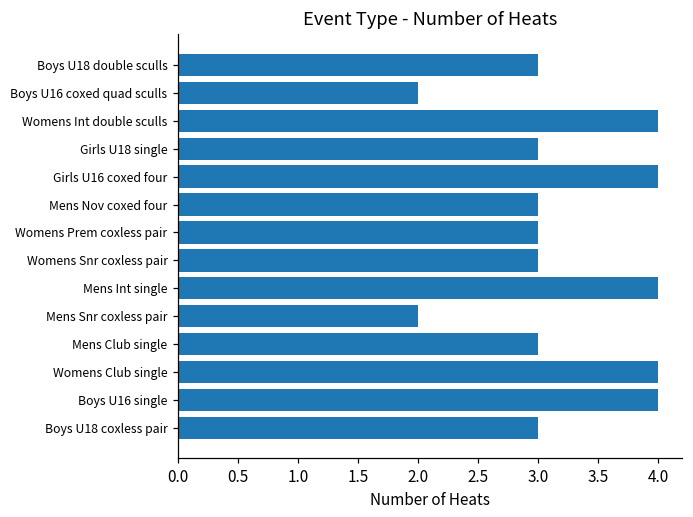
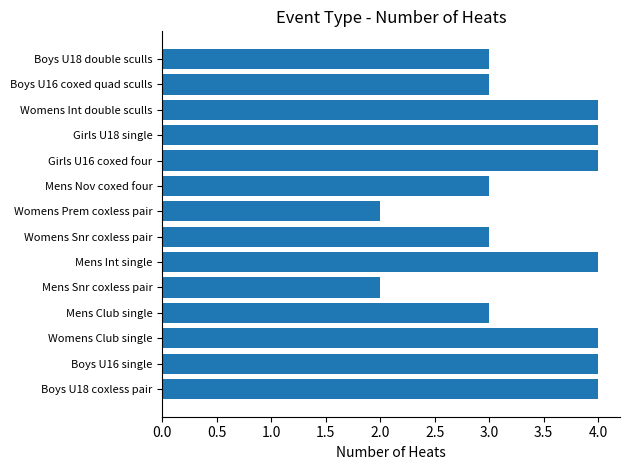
  {
    "Boys U18 double sculls": 3,
-   "Boys U16 coxed quad sculls": 2,
+   "Boys U16 coxed quad sculls": 3,
    "Womens Int double sculls": 4,
-   "Girls U18 single": 3,
+   "Girls U18 single": 4,
    "Girls U16 coxed four": 4,
    "Mens Nov coxed four": 3,
-   "Womens Prem coxless pair": 3,
+   "Womens Prem coxless pair": 2,
    "Womens Snr coxless pair": 3,
    "Mens Int single": 4,
    "Mens Snr coxless pair": 2,
    "Mens Club single": 3,
    "Womens Club single": 4,
    "Boys U16 single": 4,
-   "Boys U18 coxless pair": 3
+   "Boys U18 coxless pair": 4
  }
